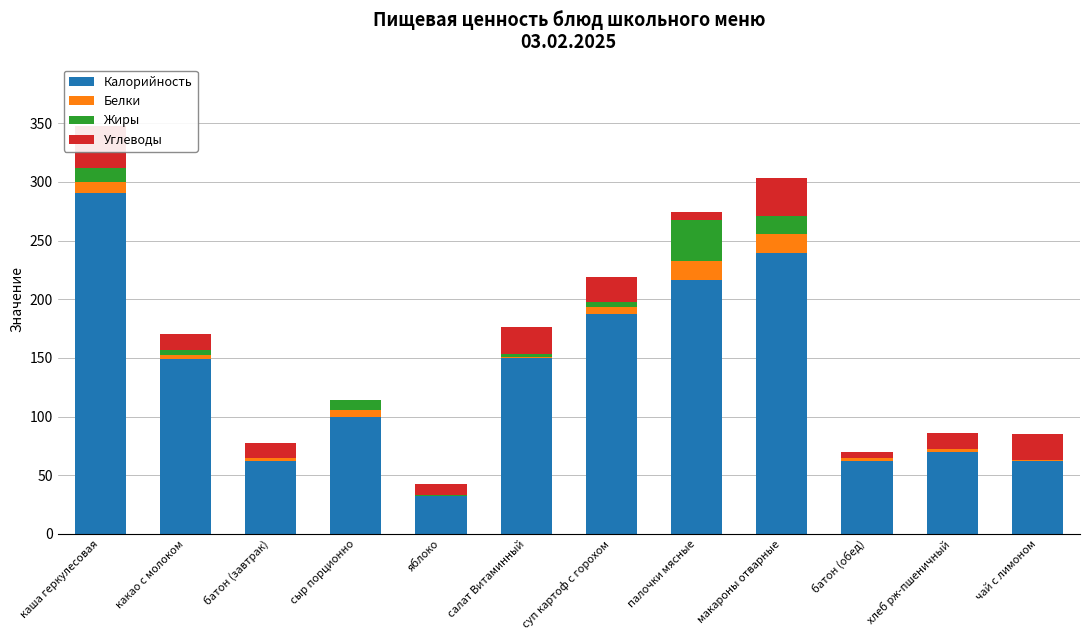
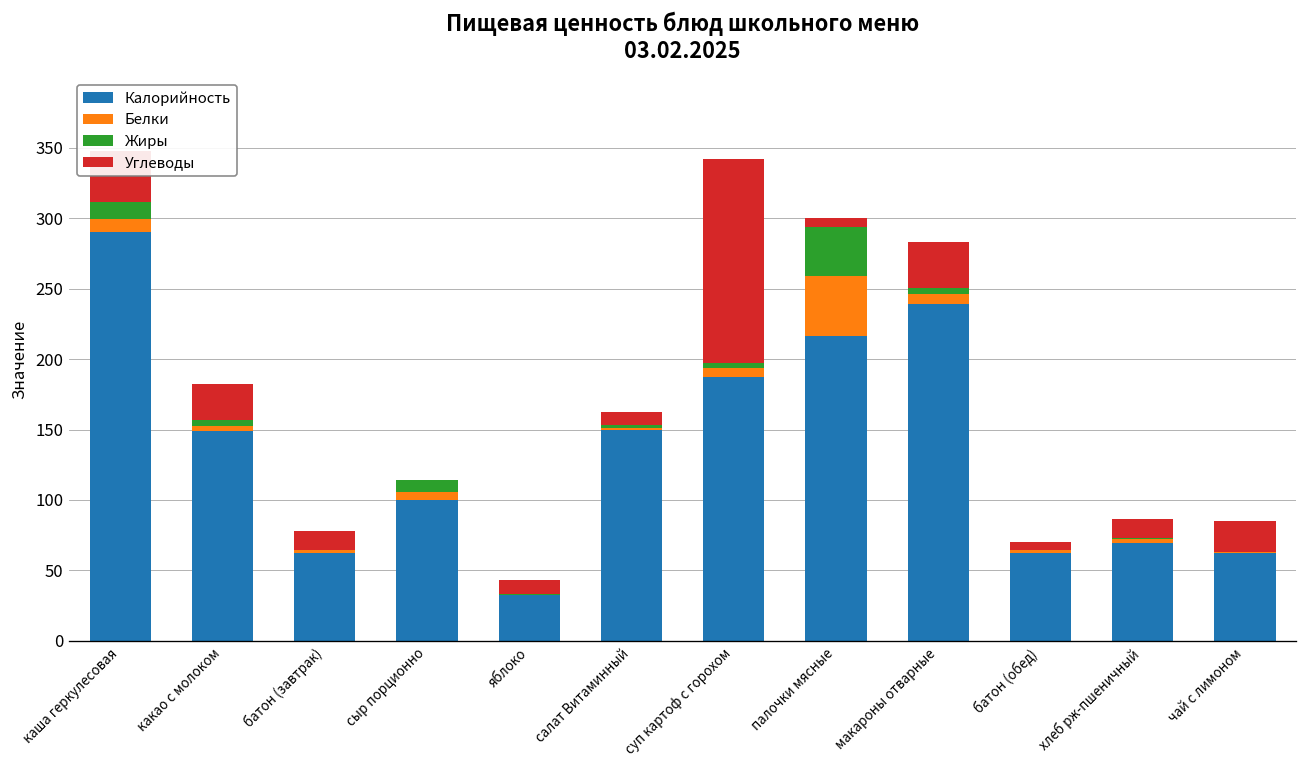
  {
    "Калорийность": {
      "каша геркулесовая": 291,
      "какао с молоком": 149,
      "батон (завтрак)": 63,
      "сыр порционно": 100,
      "яблоко": 32,
      "салат Витаминный": 150,
      "суп картоф с горохом": 187,
      "палочки мясные": 216,
      "макароны отварные": 239,
      "батон (обед)": 63,
      "хлеб рж-пшеничный": 70,
      "чай с лимоном": 62
    },
    "Белки": {
      "каша геркулесовая": 9,
      "какао с молоком": 4,
      "сыр порционно": 6,
      "суп картоф с горохом": 6,
-     "палочки мясные": 17,
-     "макароны отварные": 16,
+     "палочки мясные": 43,
+     "макароны отварные": 7,
      "хлеб рж-пшеничный": 3
    },
    "Жиры": {
      "каша геркулесовая": 12,
      "какао с молоком": 4,
      "сыр порционно": 9,
      "салат Витаминный": 2,
      "суп картоф с горохом": 4,
      "палочки мясные": 34,
-     "макароны отварные": 15
+     "макароны отварные": 4
    },
    "Углеводы": {
-     "какао с молоком": 14,
+     "какао с молоком": 26,
      "батон (завтрак)": 13,
      "яблоко": 10,
-     "салат Витаминный": 23,
-     "суп картоф с горохом": 22,
+     "салат Витаминный": 9,
+     "суп картоф с горохом": 145,
      "палочки мясные": 7,
      "макароны отварные": 33,
      "батон (обед)": 5,
      "хлеб рж-пшеничный": 14,
      "чай с лимоном": 22
    }
  }
